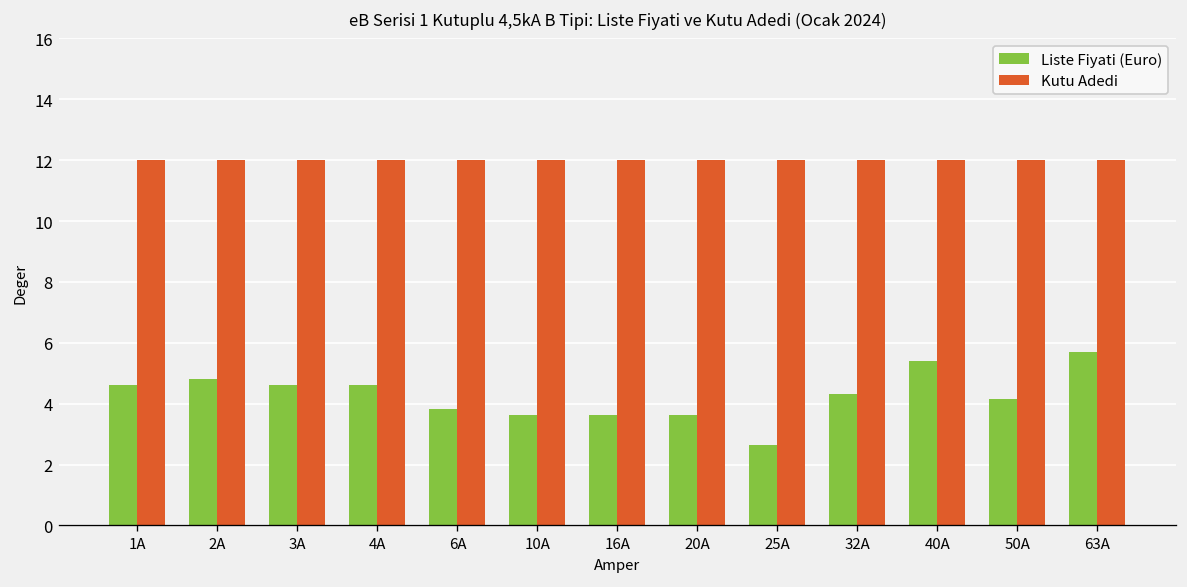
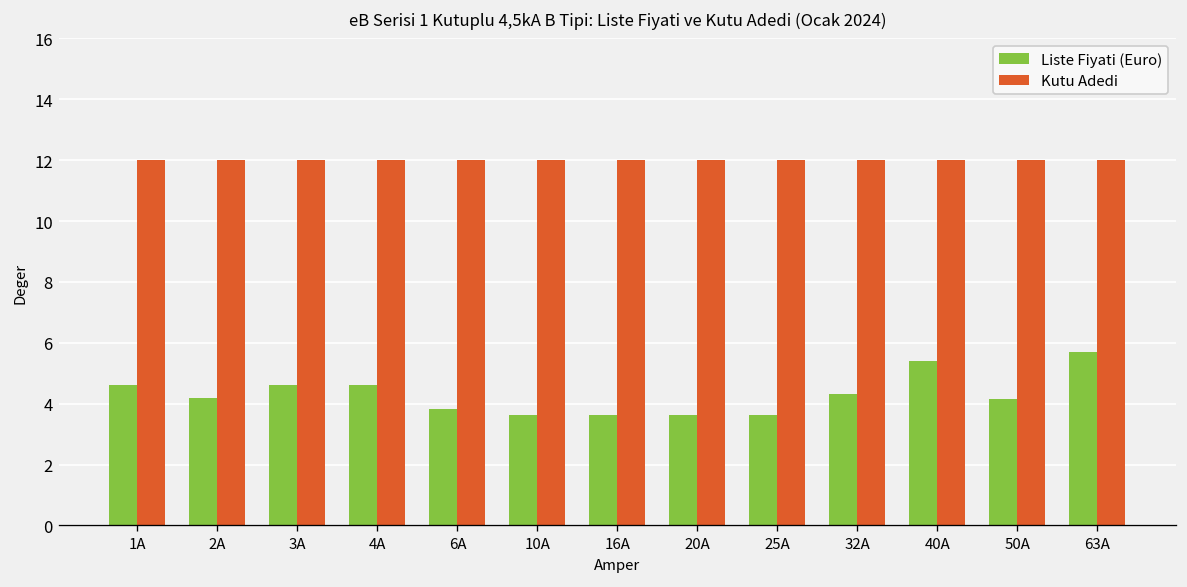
  {
    "Liste Fiyati (Euro)": {
      "1A": 4.6,
-     "2A": 4.8,
+     "2A": 4.2,
      "3A": 4.6,
      "4A": 4.6,
      "6A": 3.8,
      "10A": 3.6,
      "16A": 3.6,
      "20A": 3.6,
-     "25A": 2.6,
+     "25A": 3.6,
      "32A": 4.3,
      "40A": 5.4,
      "50A": 4.2,
      "63A": 5.7
    },
    "Kutu Adedi": {
      "1A": 12.0,
      "2A": 12.0,
      "3A": 12.0,
      "4A": 12.0,
      "6A": 12.0,
      "10A": 12.0,
      "16A": 12.0,
      "20A": 12.0,
      "25A": 12.0,
      "32A": 12.0,
      "40A": 12.0,
      "50A": 12.0,
      "63A": 12.0
    }
  }
